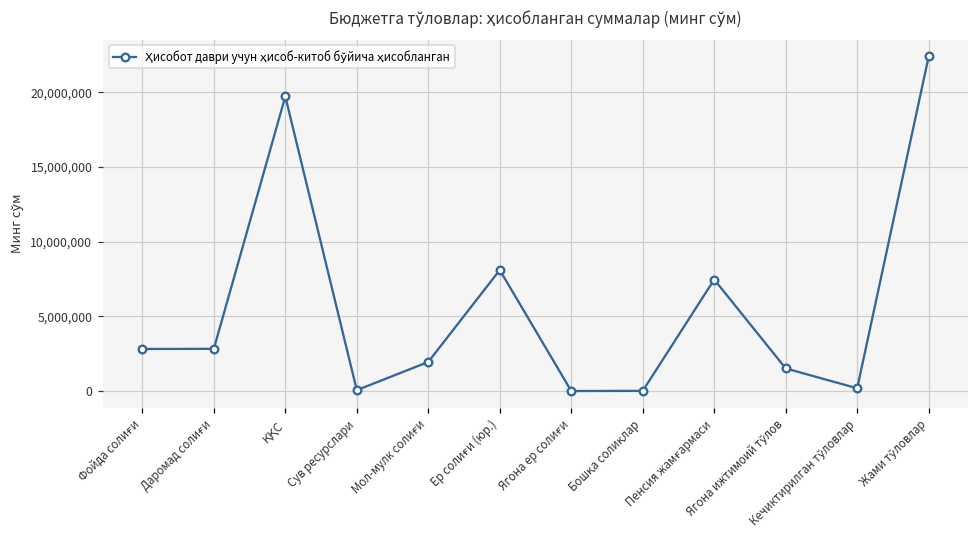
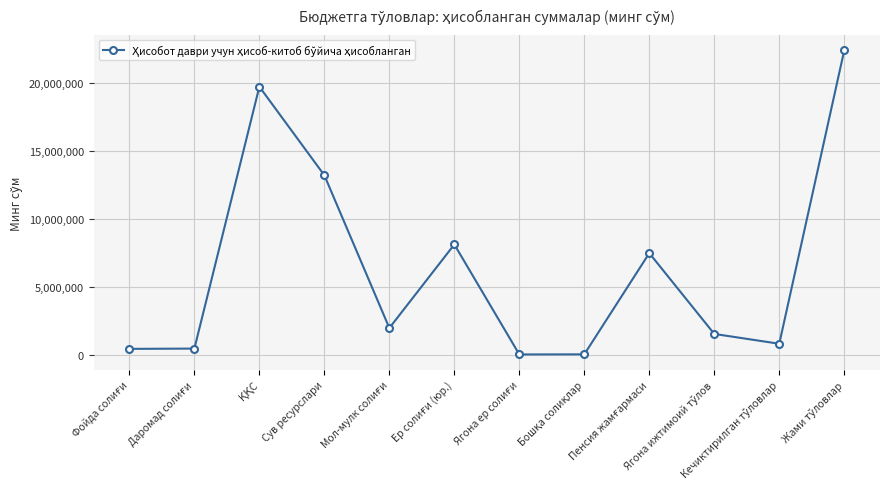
  {
-   "Фойда солиғи": "2,800,000",
-   "Даромад солиғи": "2,800,000",
+   "Фойда солиғи": "400,000",
+   "Даромад солиғи": "400,000",
    "ҚҚС": "19,700,000",
-   "Сув ресурслари": "100,000",
+   "Сув ресурслари": "13,200,000",
    "Мол-мулк солиғи": "2,000,000",
    "Ер солиғи (юр.)": "8,100,000",
    "Ягона ер солиғи": "0",
    "Бошқа солиқлар": "0",
    "Пенсия жамғармаси": "7,500,000",
    "Ягона ижтимоий тўлов": "1,500,000",
-   "Кечиктирилган тўловлар": "200,000",
+   "Кечиктирилган тўловлар": "800,000",
    "Жами тўловлар": "22,400,000"
  }
